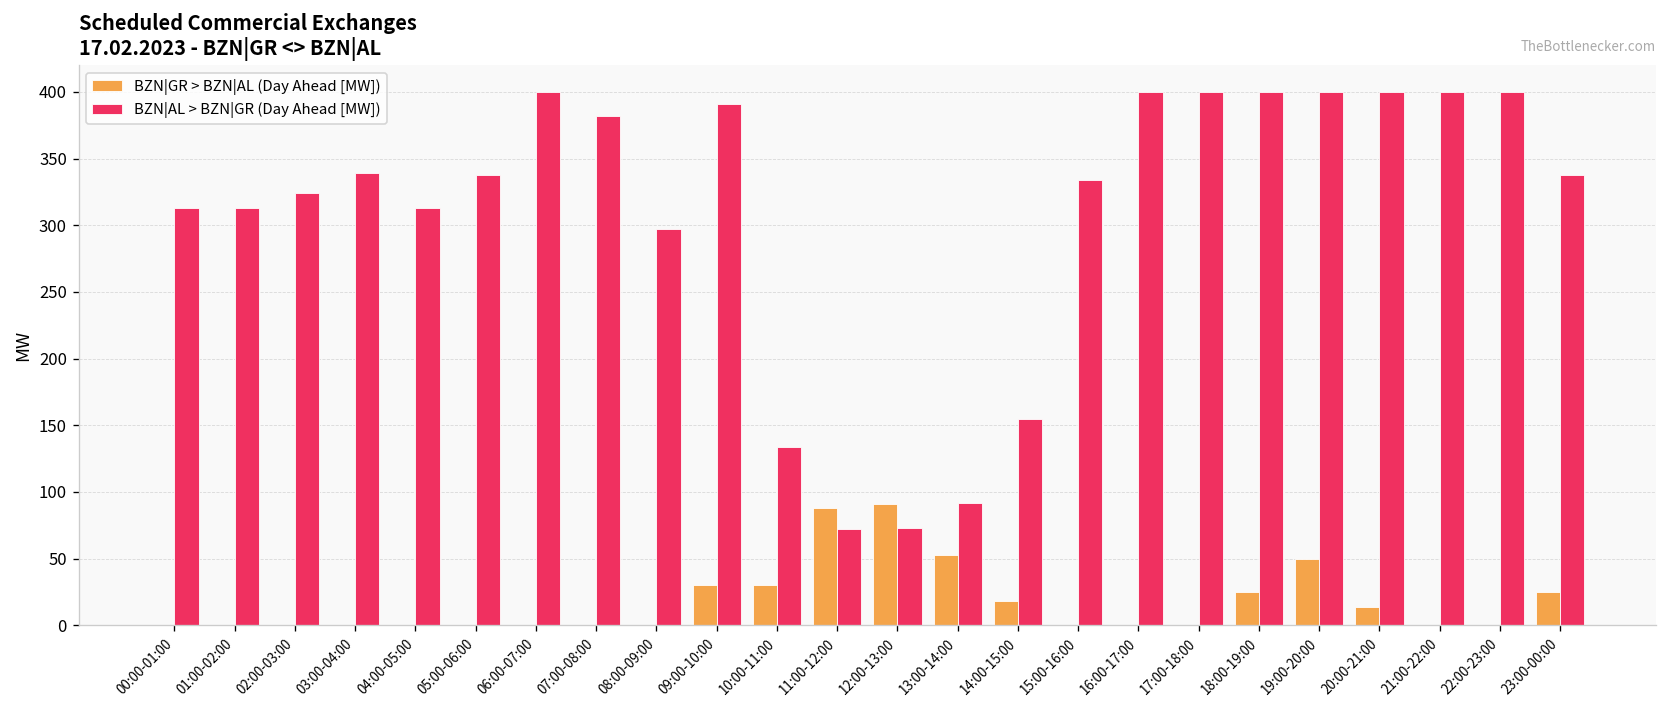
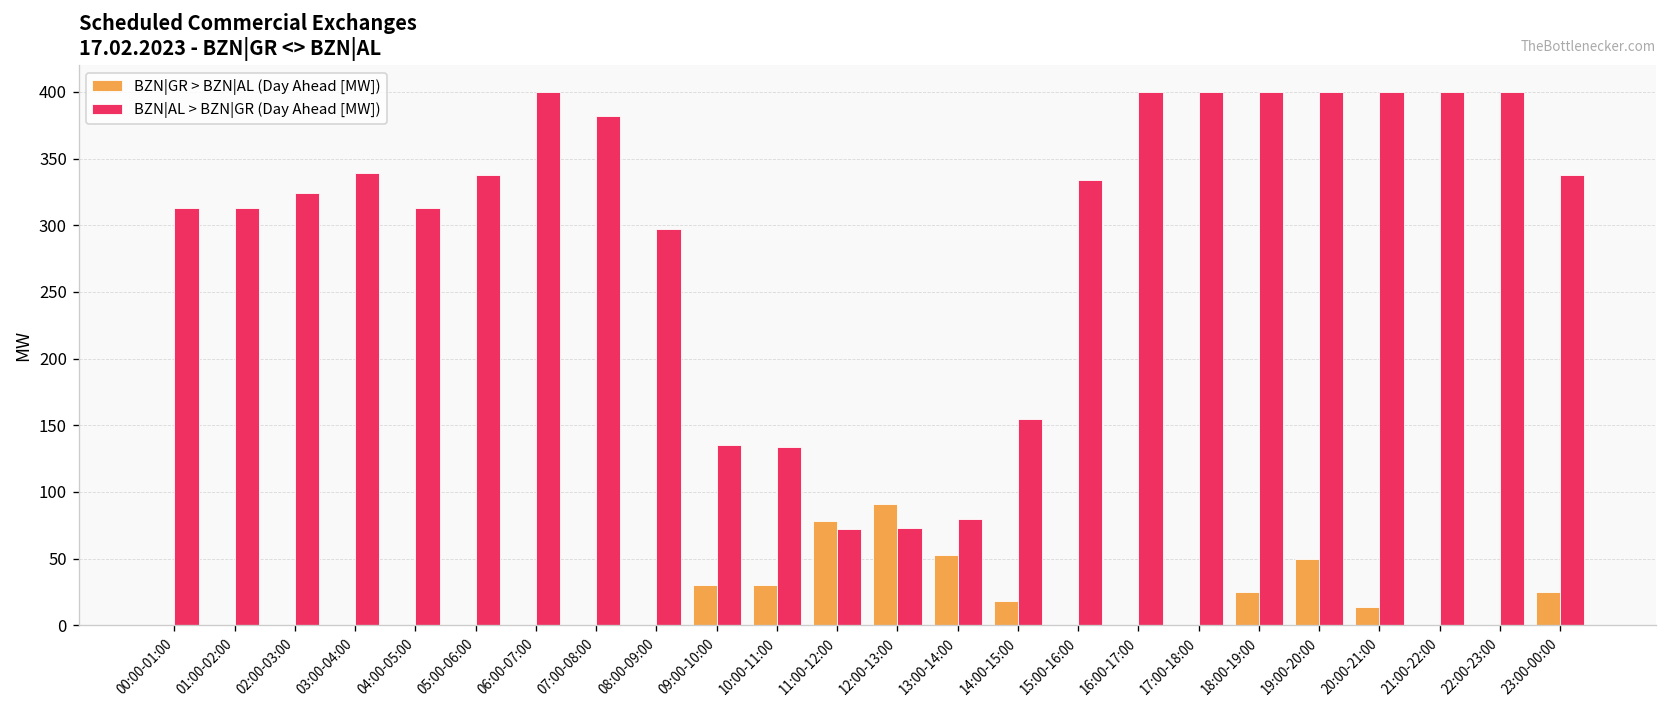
  {
    "BZN|GR > BZN|AL (Day Ahead [MW])": {
      "00:00-01:00": 0,
      "01:00-02:00": 0,
      "02:00-03:00": 0,
      "03:00-04:00": 0,
      "04:00-05:00": 0,
      "05:00-06:00": 0,
      "06:00-07:00": 0,
      "07:00-08:00": 0,
      "08:00-09:00": 0,
      "09:00-10:00": 30,
      "10:00-11:00": 30,
-     "11:00-12:00": 88,
+     "11:00-12:00": 78,
      "12:00-13:00": 91,
      "13:00-14:00": 53,
      "14:00-15:00": 18,
      "15:00-16:00": 0,
      "16:00-17:00": 0,
      "17:00-18:00": 0,
      "18:00-19:00": 25,
      "19:00-20:00": 50,
      "20:00-21:00": 14,
      "21:00-22:00": 0,
      "22:00-23:00": 0,
      "23:00-00:00": 25
    },
    "BZN|AL > BZN|GR (Day Ahead [MW])": {
      "00:00-01:00": 313,
      "01:00-02:00": 313,
      "02:00-03:00": 324,
      "03:00-04:00": 339,
      "04:00-05:00": 313,
      "05:00-06:00": 338,
      "06:00-07:00": 400,
      "07:00-08:00": 382,
      "08:00-09:00": 297,
-     "09:00-10:00": 391,
+     "09:00-10:00": 135,
      "10:00-11:00": 134,
      "11:00-12:00": 72,
      "12:00-13:00": 73,
-     "13:00-14:00": 92,
+     "13:00-14:00": 80,
      "14:00-15:00": 155,
      "15:00-16:00": 334,
      "16:00-17:00": 400,
      "17:00-18:00": 400,
      "18:00-19:00": 400,
      "19:00-20:00": 400,
      "20:00-21:00": 400,
      "21:00-22:00": 400,
      "22:00-23:00": 400,
      "23:00-00:00": 338
    }
  }
